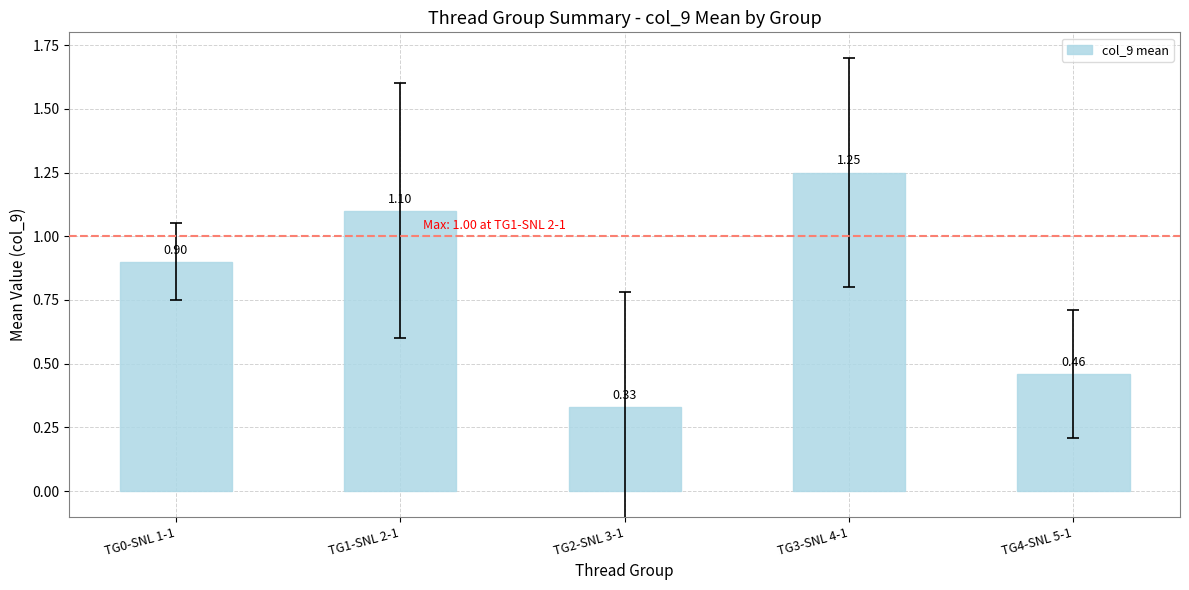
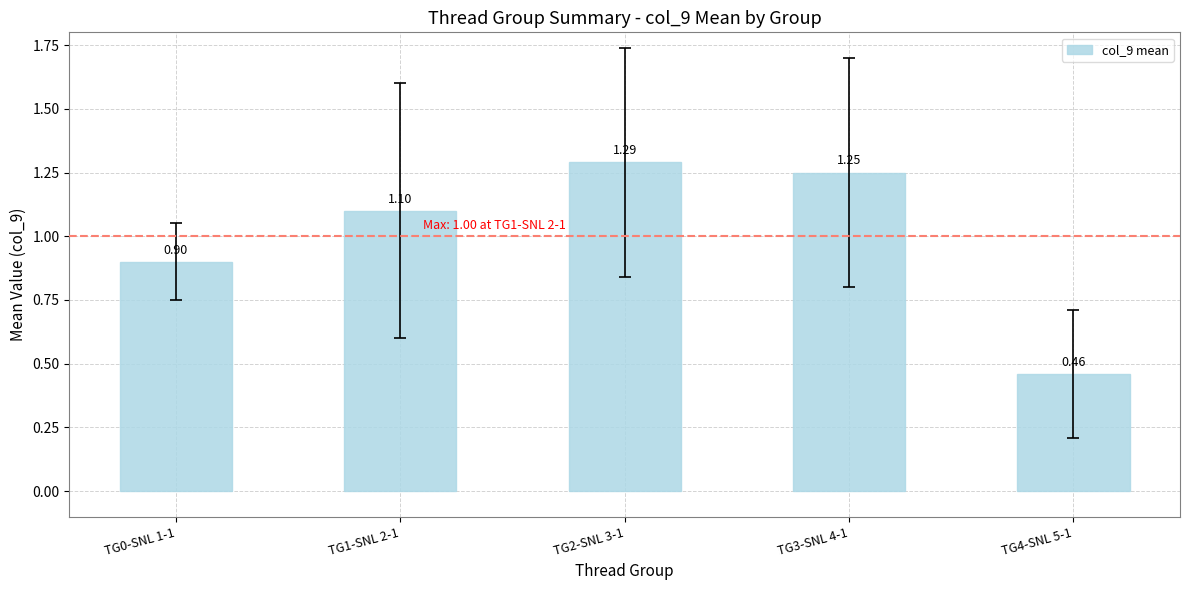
  {
    "col_9 mean": {
      "TG0-SNL 1-1": 0.90,
      "TG1-SNL 2-1": 1.10,
-     "TG2-SNL 3-1": 0.33,
+     "TG2-SNL 3-1": 1.29,
      "TG3-SNL 4-1": 1.25,
      "TG4-SNL 5-1": 0.46
    }
  }
